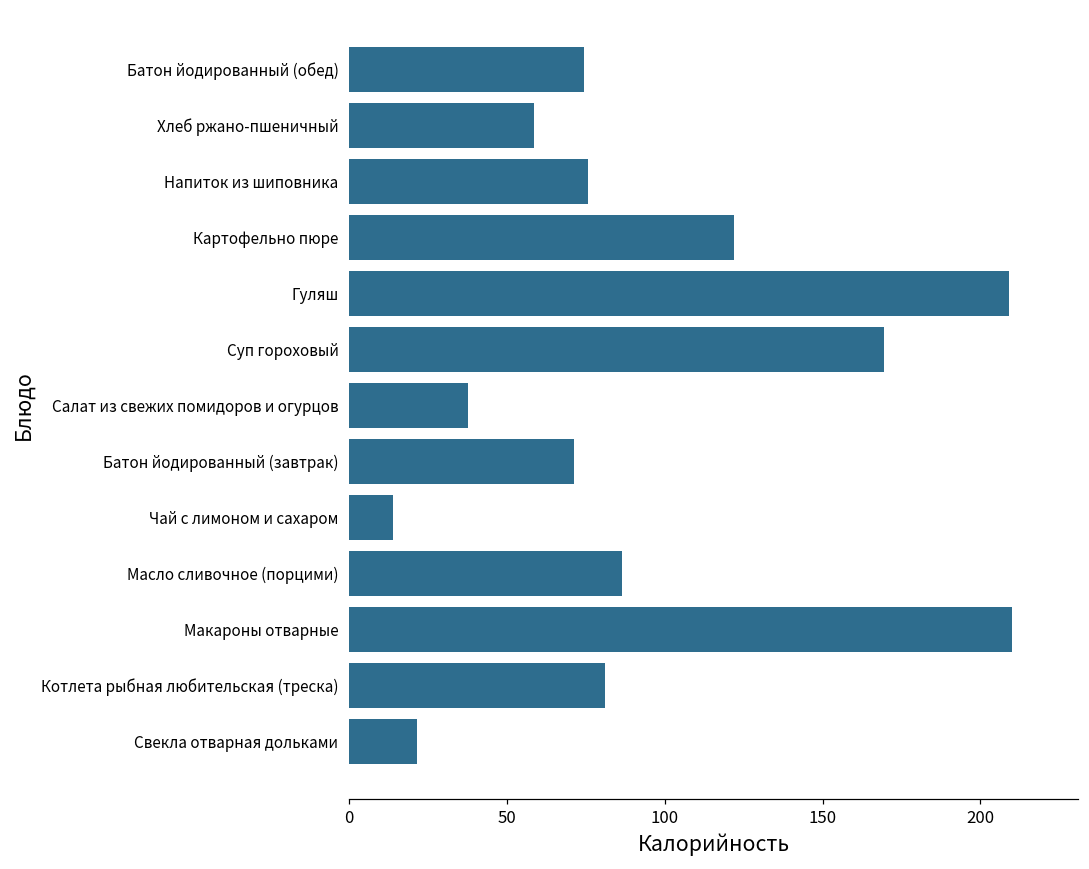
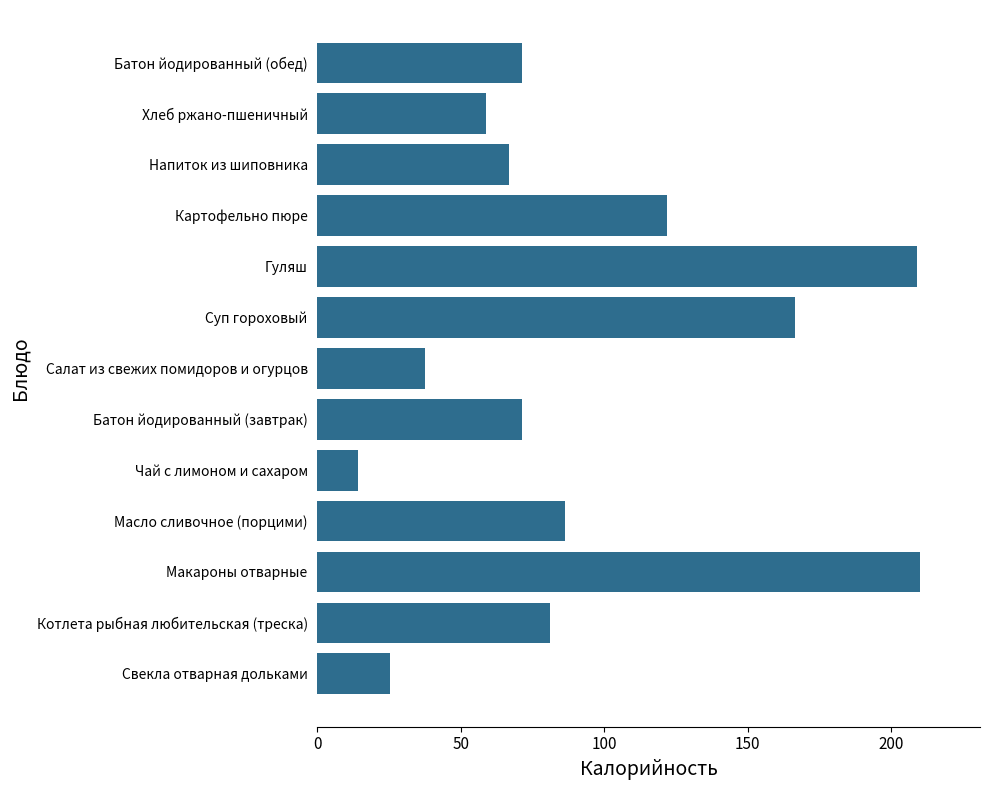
  {
-   "Батон йодированный (обед)": 75,
+   "Батон йодированный (обед)": 71,
    "Хлеб ржано-пшеничный": 59,
-   "Напиток из шиповника": 76,
+   "Напиток из шиповника": 67,
    "Картофельно пюре": 122,
    "Гуляш": 209,
-   "Суп гороховый": 170,
+   "Суп гороховый": 166,
    "Салат из свежих помидоров и огурцов": 38,
    "Батон йодированный (завтрак)": 71,
    "Чай с лимоном и сахаром": 14,
    "Масло сливочное (порцими)": 86,
    "Макароны отварные": 210,
    "Котлета рыбная любительская (треска)": 81,
-   "Свекла отварная дольками": 21
+   "Свекла отварная дольками": 25
  }
